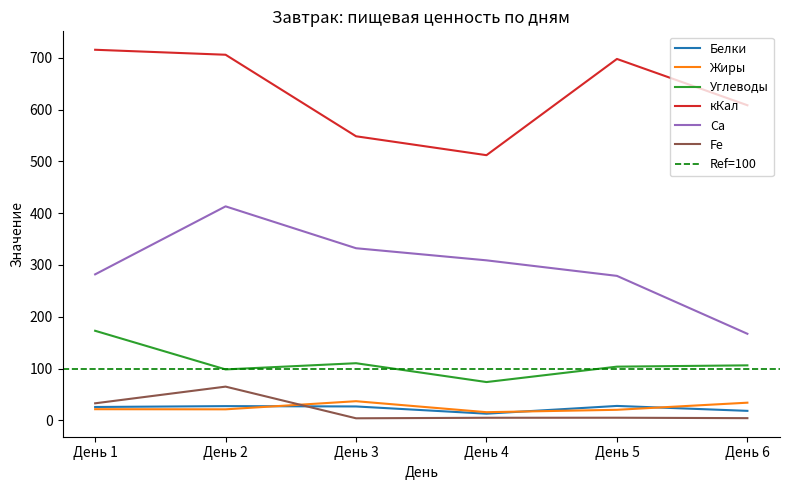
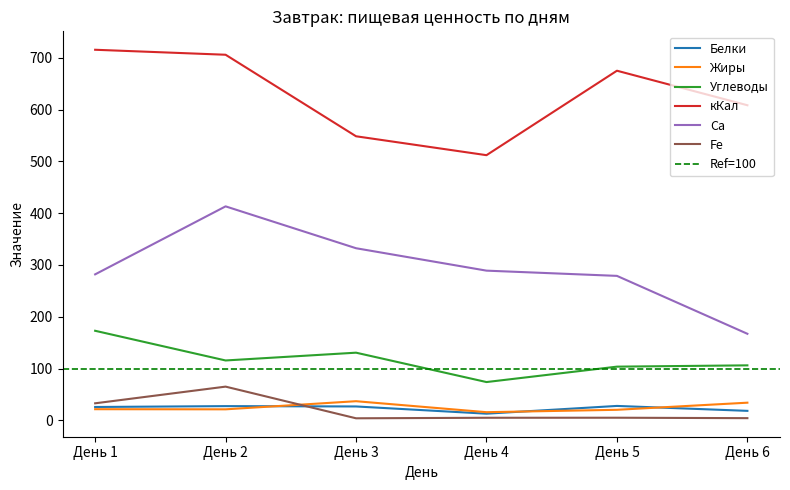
  {
    "Белки": {
      "День 2": 30,
      "День 3": 30,
      "День 5": 30,
      "День 6": 20
    },
    "Жиры": {
      "День 2": 20,
      "День 3": 40,
      "День 5": 20,
      "День 6": 30
    },
    "Углеводы": {
      "День 1": 170,
-     "День 2": 100,
-     "День 3": 110,
+     "День 2": 120,
+     "День 3": 130,
      "День 4": 70,
      "День 5": 100,
      "День 6": 110
    },
    "кКал": {
      "День 1": 720,
      "День 2": 710,
      "День 3": 550,
      "День 4": 510,
-     "День 5": 700
+     "День 5": 680
    },
    "Са": {
      "День 1": 280,
      "День 2": 410,
      "День 3": 330,
-     "День 4": 310,
+     "День 4": 290,
      "День 5": 280,
      "День 6": 170
    },
    "Fe": {
      "День 1": 30,
      "День 2": 70,
      "День 3": 0,
      "День 4": 10,
      "День 5": 10,
      "День 6": 0
    }
  }
